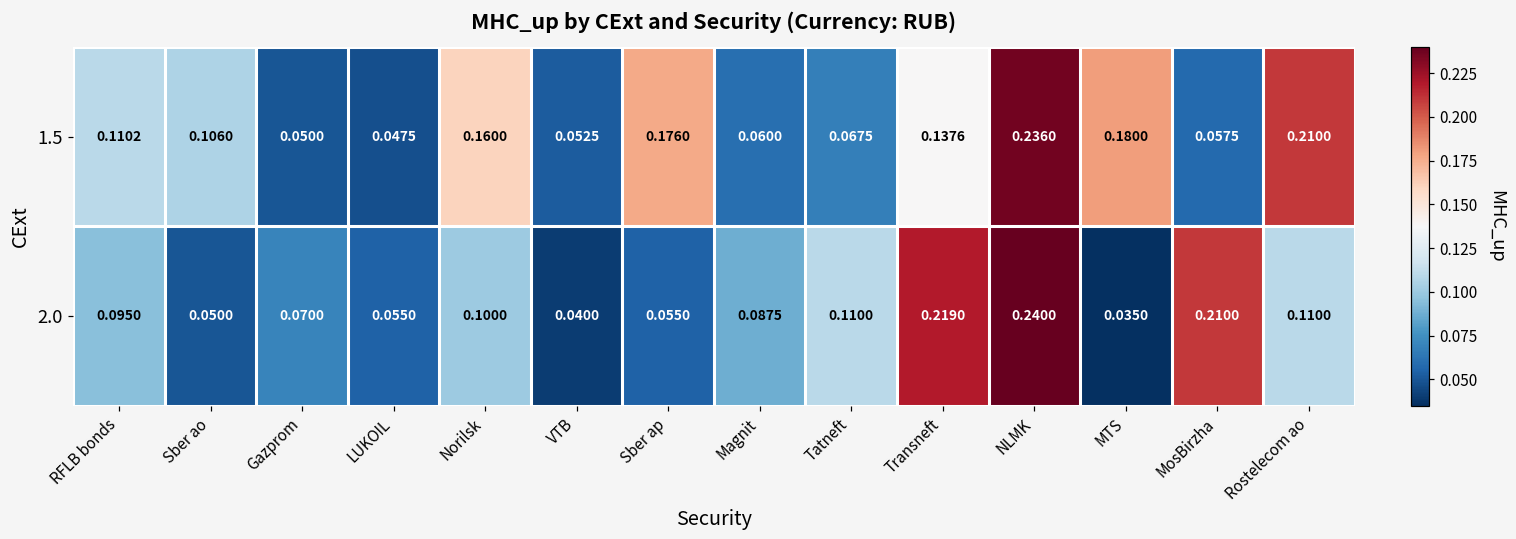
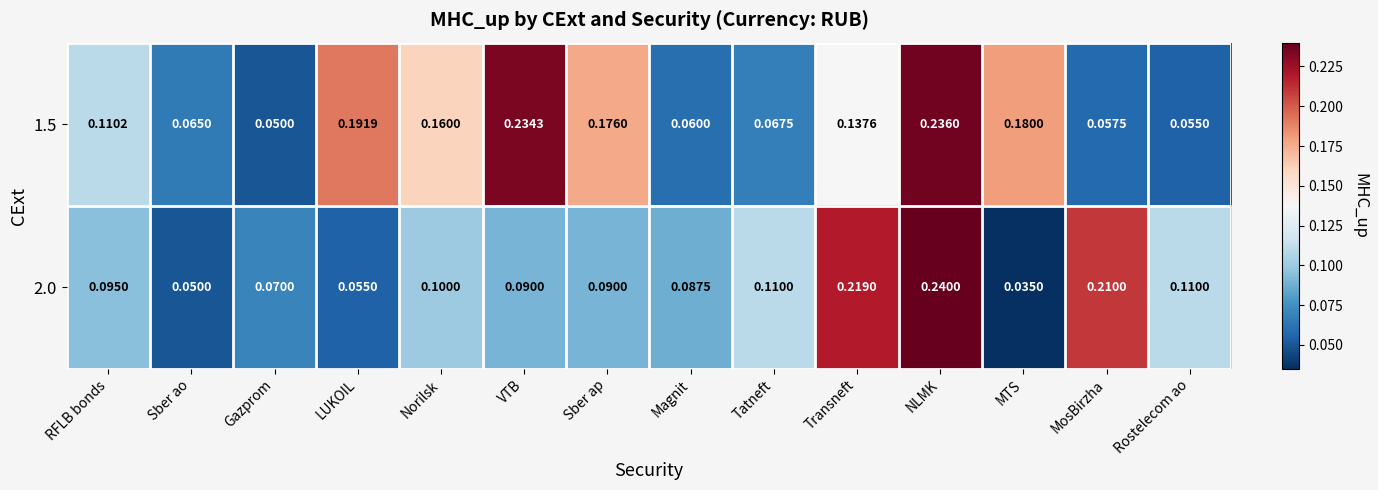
  {
    "1.5": {
      "RFLB bonds": 0.1102,
-     "Sber ao": 0.1060,
+     "Sber ao": 0.0650,
      "Gazprom": 0.0500,
-     "LUKOIL": 0.0475,
+     "LUKOIL": 0.1919,
      "Norilsk": 0.1600,
-     "VTB": 0.0525,
+     "VTB": 0.2343,
      "Sber ap": 0.1760,
      "Magnit": 0.0600,
      "Tatneft": 0.0675,
      "Transneft": 0.1376,
      "NLMK": 0.2360,
      "MTS": 0.1800,
      "MosBirzha": 0.0575,
-     "Rostelecom ao": 0.2100
+     "Rostelecom ao": 0.0550
    },
    "2.0": {
      "RFLB bonds": 0.0950,
      "Sber ao": 0.0500,
      "Gazprom": 0.0700,
      "LUKOIL": 0.0550,
      "Norilsk": 0.1000,
-     "VTB": 0.0400,
-     "Sber ap": 0.0550,
+     "VTB": 0.0900,
+     "Sber ap": 0.0900,
      "Magnit": 0.0875,
      "Tatneft": 0.1100,
      "Transneft": 0.2190,
      "NLMK": 0.2400,
      "MTS": 0.0350,
      "MosBirzha": 0.2100,
      "Rostelecom ao": 0.1100
    }
  }
